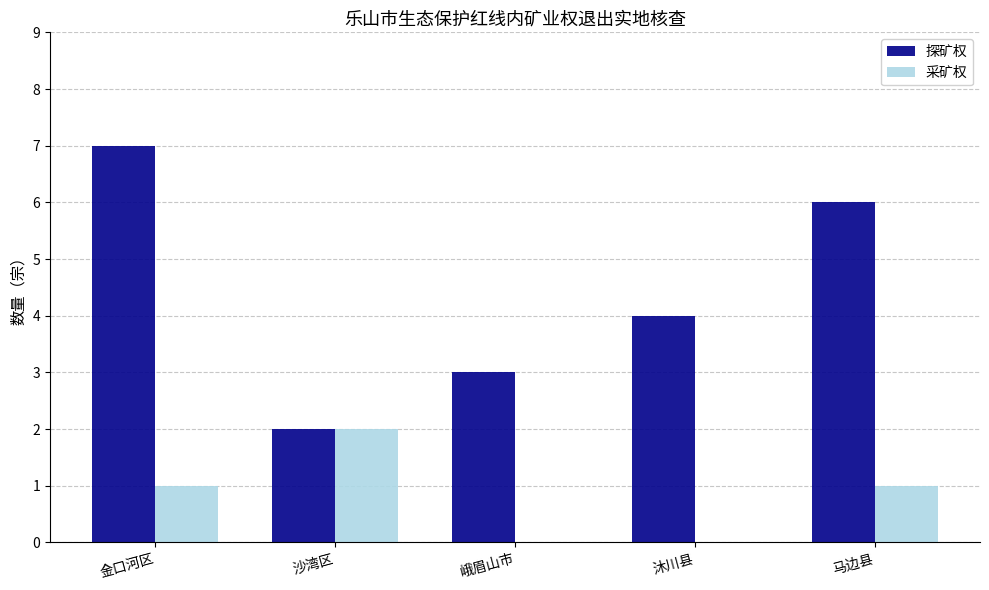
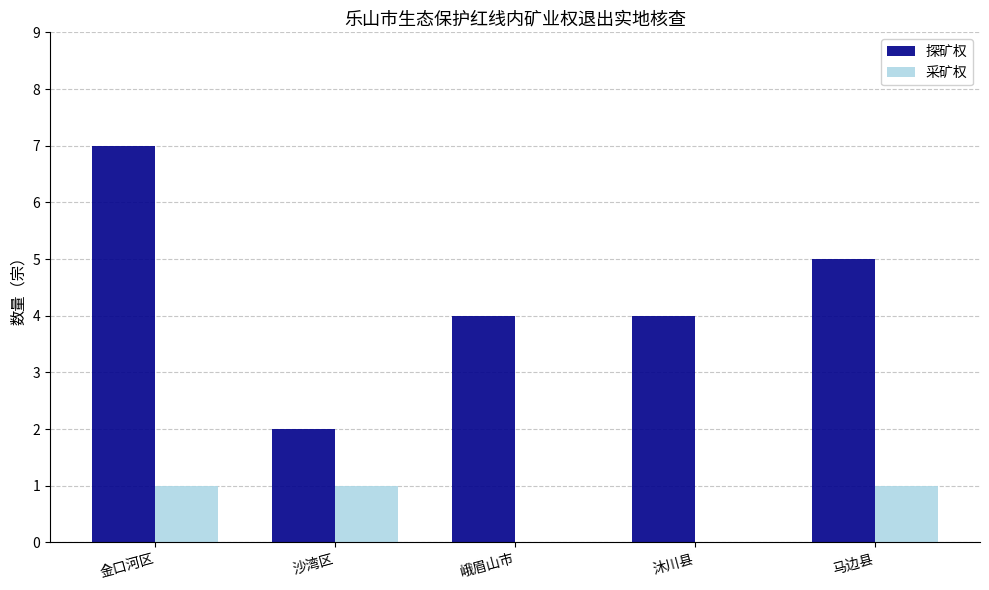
  {
    "探矿权": {
      "金口河区": 7,
      "沙湾区": 2,
-     "峨眉山市": 3,
+     "峨眉山市": 4,
      "沐川县": 4,
-     "马边县": 6
+     "马边县": 5
    },
    "采矿权": {
      "金口河区": 1,
-     "沙湾区": 2,
+     "沙湾区": 1,
      "峨眉山市": 0,
      "沐川县": 0,
      "马边县": 1
    }
  }
